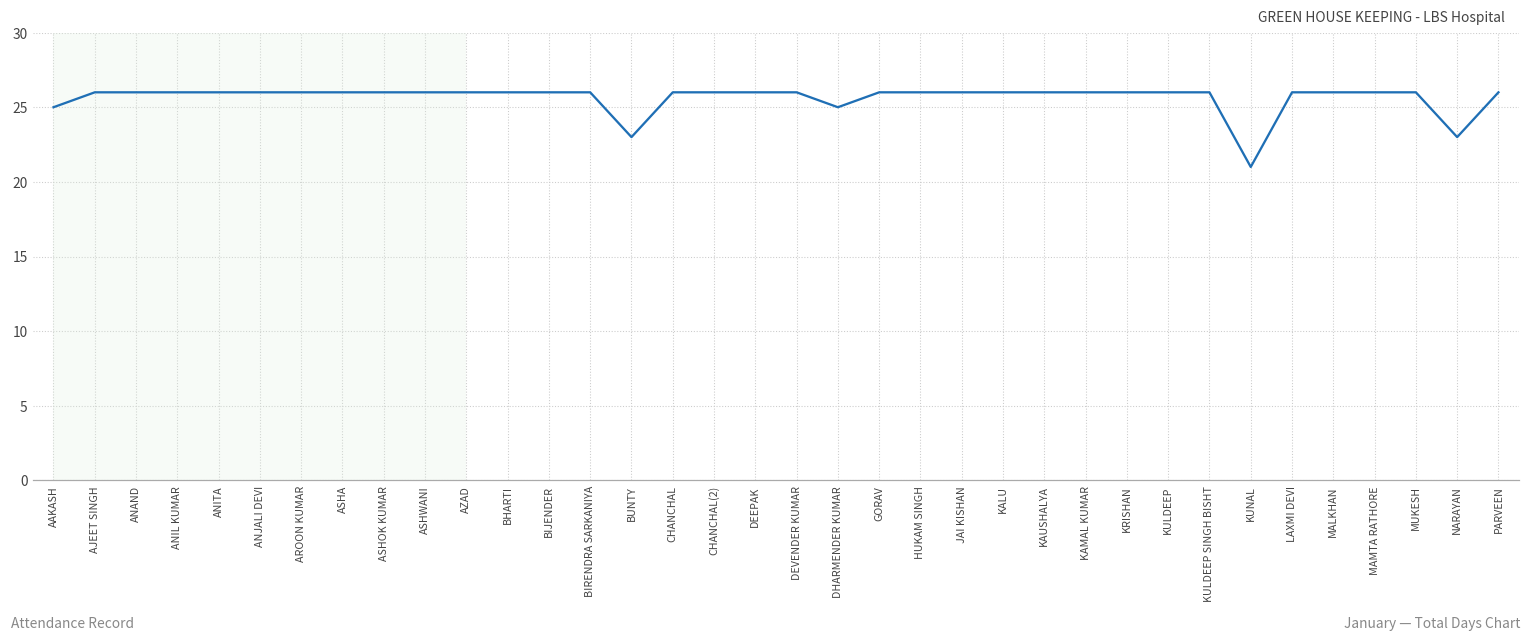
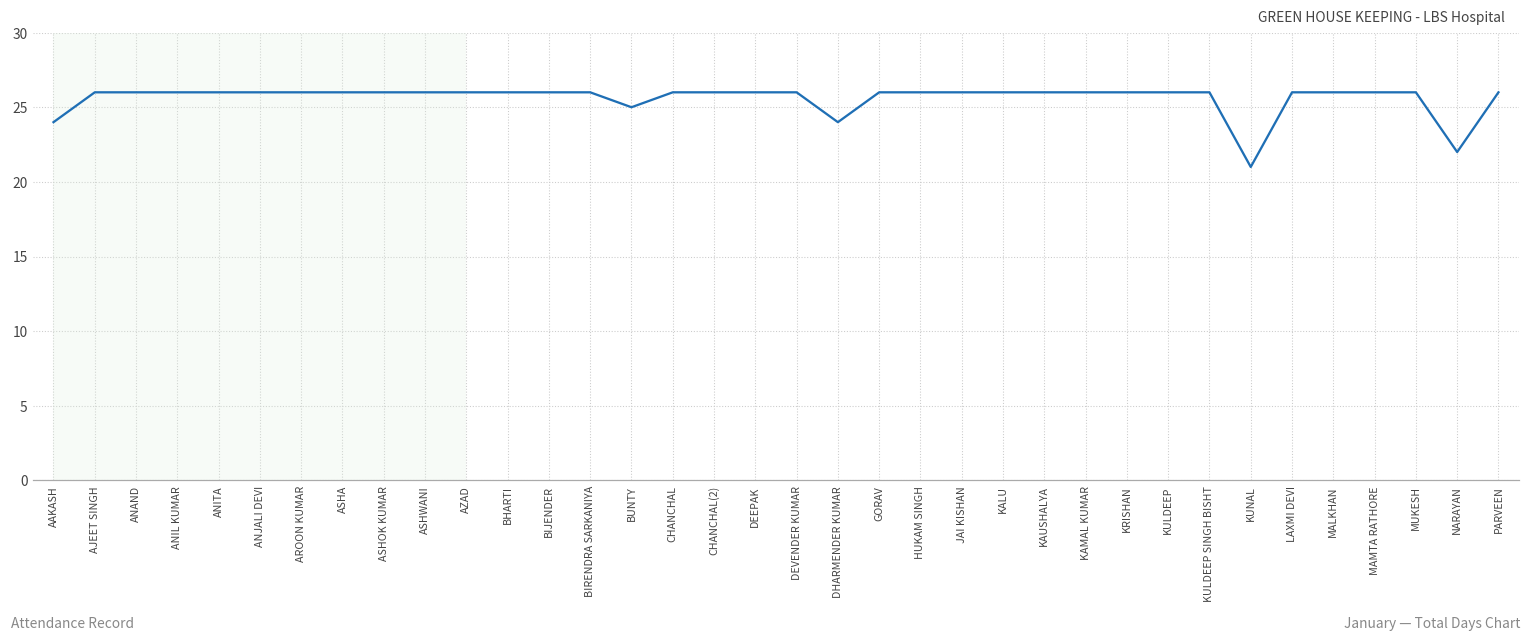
  {
-   "AAKASH": 25,
+   "AAKASH": 24,
    "AJEET SINGH": 26,
    "ANAND": 26,
    "ANIL KUMAR": 26,
    "ANITA": 26,
    "ANJALI DEVI": 26,
    "AROON KUMAR": 26,
    "ASHA": 26,
    "ASHOK KUMAR": 26,
    "ASHWANI": 26,
    "AZAD": 26,
    "BHARTI": 26,
    "BIJENDER": 26,
    "BIRENDRA SARKANIYA": 26,
-   "BUNTY": 23,
+   "BUNTY": 25,
    "CHANCHAL": 26,
    "CHANCHAL(2)": 26,
    "DEEPAK": 26,
    "DEVENDER KUMAR": 26,
-   "DHARMENDER KUMAR": 25,
+   "DHARMENDER KUMAR": 24,
    "GORAV": 26,
    "HUKAM SINGH": 26,
    "JAI KISHAN": 26,
    "KALU": 26,
    "KAUSHALYA": 26,
    "KAMAL KUMAR": 26,
    "KRISHAN": 26,
    "KULDEEP": 26,
    "KULDEEP SINGH BISHT": 26,
    "KUNAL": 21,
    "LAXMI DEVI": 26,
    "MALKHAN": 26,
    "MAMTA RATHORE": 26,
    "MUKESH": 26,
-   "NARAYAN": 23,
+   "NARAYAN": 22,
    "PARVEEN": 26
  }
